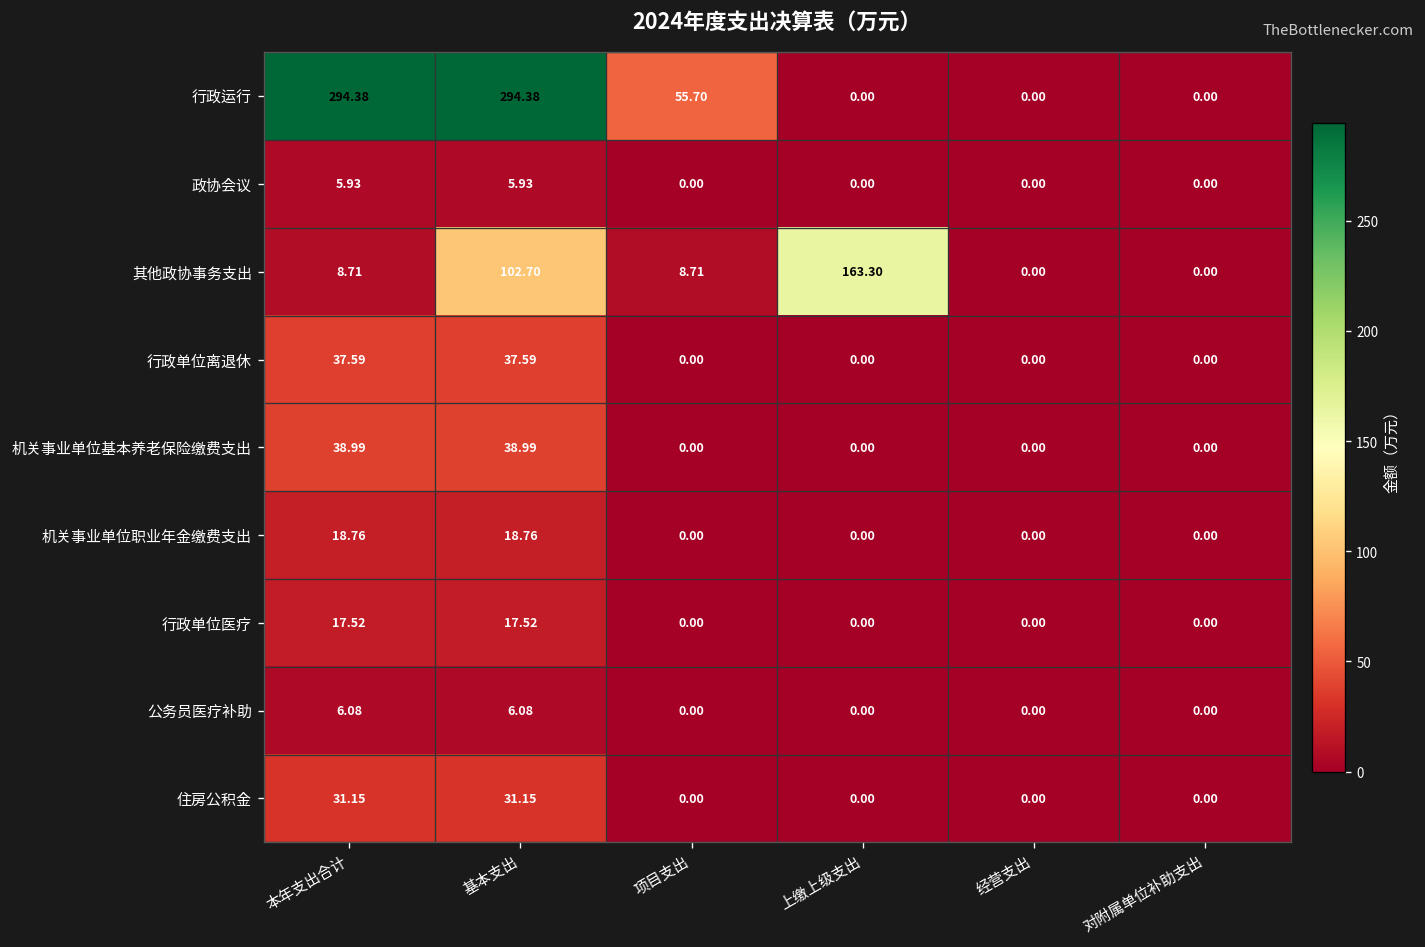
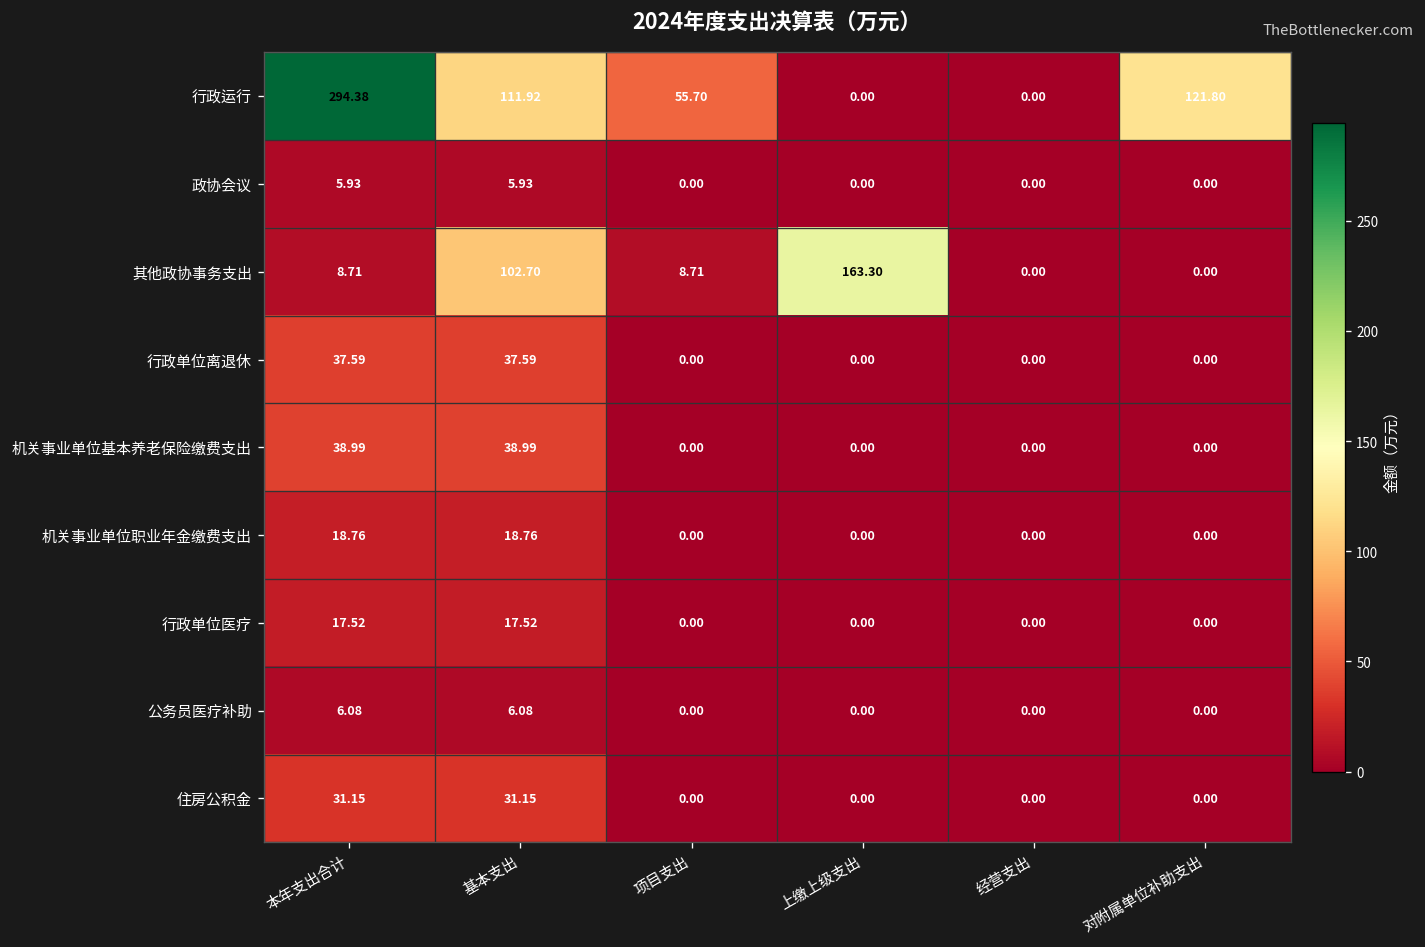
  {
    "行政运行": {
      "本年支出合计": 294.38,
-     "基本支出": 294.38,
+     "基本支出": 111.92,
      "项目支出": 55.70,
      "上缴上级支出": 0.00,
      "经营支出": 0.00,
-     "对附属单位补助支出": 0.00
+     "对附属单位补助支出": 121.80
    },
    "政协会议": {
      "本年支出合计": 5.93,
      "基本支出": 5.93,
      "项目支出": 0.00,
      "上缴上级支出": 0.00,
      "经营支出": 0.00,
      "对附属单位补助支出": 0.00
    },
    "其他政协事务支出": {
      "本年支出合计": 8.71,
      "基本支出": 102.70,
      "项目支出": 8.71,
      "上缴上级支出": 163.30,
      "经营支出": 0.00,
      "对附属单位补助支出": 0.00
    },
    "行政单位离退休": {
      "本年支出合计": 37.59,
      "基本支出": 37.59,
      "项目支出": 0.00,
      "上缴上级支出": 0.00,
      "经营支出": 0.00,
      "对附属单位补助支出": 0.00
    },
    "机关事业单位基本养老保险缴费支出": {
      "本年支出合计": 38.99,
      "基本支出": 38.99,
      "项目支出": 0.00,
      "上缴上级支出": 0.00,
      "经营支出": 0.00,
      "对附属单位补助支出": 0.00
    },
    "机关事业单位职业年金缴费支出": {
      "本年支出合计": 18.76,
      "基本支出": 18.76,
      "项目支出": 0.00,
      "上缴上级支出": 0.00,
      "经营支出": 0.00,
      "对附属单位补助支出": 0.00
    },
    "行政单位医疗": {
      "本年支出合计": 17.52,
      "基本支出": 17.52,
      "项目支出": 0.00,
      "上缴上级支出": 0.00,
      "经营支出": 0.00,
      "对附属单位补助支出": 0.00
    },
    "公务员医疗补助": {
      "本年支出合计": 6.08,
      "基本支出": 6.08,
      "项目支出": 0.00,
      "上缴上级支出": 0.00,
      "经营支出": 0.00,
      "对附属单位补助支出": 0.00
    },
    "住房公积金": {
      "本年支出合计": 31.15,
      "基本支出": 31.15,
      "项目支出": 0.00,
      "上缴上级支出": 0.00,
      "经营支出": 0.00,
      "对附属单位补助支出": 0.00
    }
  }
